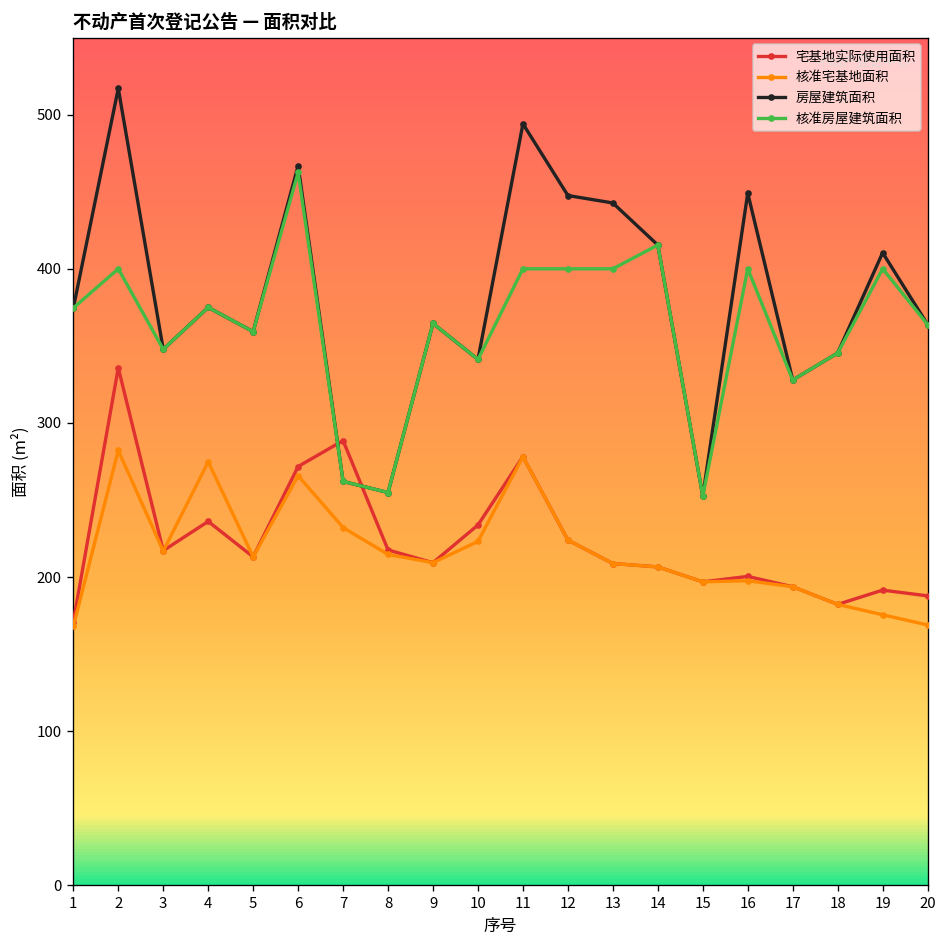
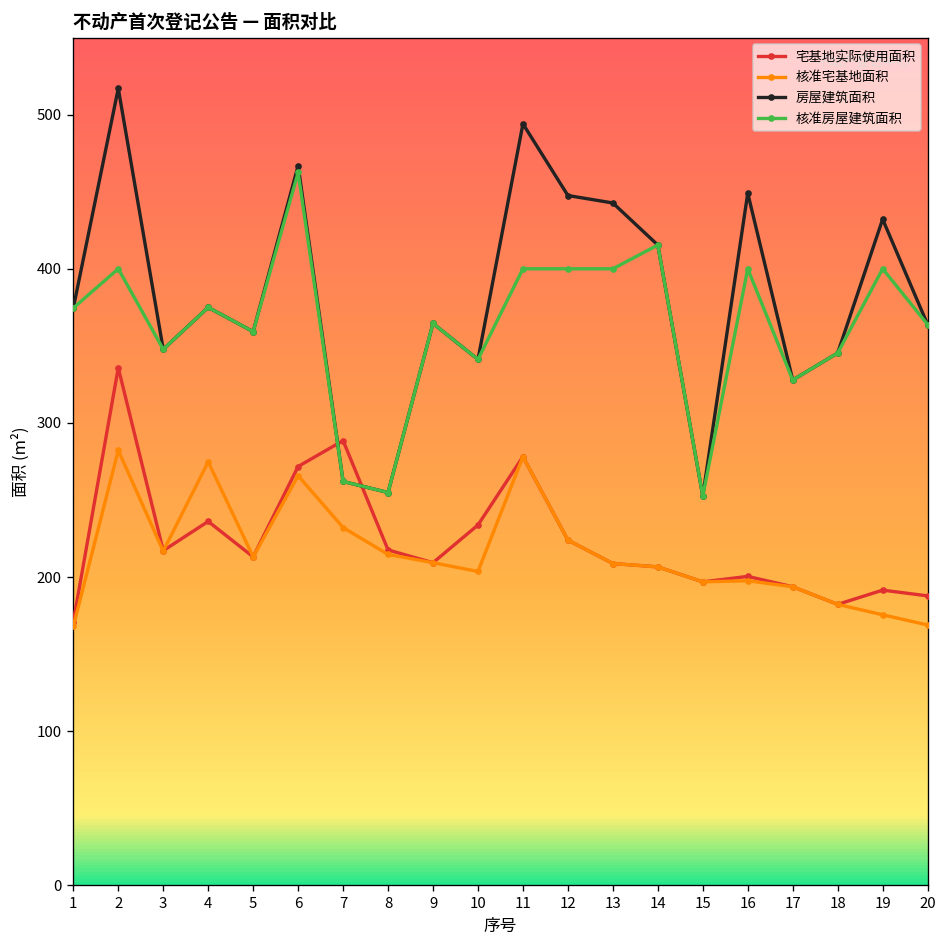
  {
    "宅基地实际使用面积": {
      "1": 171,
      "2": 336,
      "4": 236,
      "6": 272,
      "7": 289,
      "8": 218,
      "10": 234,
      "16": 200,
      "19": 191,
      "20": 188
    },
    "核准宅基地面积": {
      "1": 168,
      "2": 282,
      "4": 275,
      "6": 266,
      "7": 232,
      "8": 215,
-     "10": 223,
+     "10": 204,
      "16": 198,
      "19": 176,
      "20": 169
    },
    "房屋建筑面积": {
      "2": 517,
      "6": 467,
      "11": 494,
      "12": 448,
      "13": 443,
      "16": 449,
-     "19": 410
+     "19": 432
    },
    "核准房屋建筑面积": {
      "2": 400,
      "6": 463,
      "11": 400,
      "12": 400,
      "13": 400,
      "16": 400,
      "19": 400
    }
  }
